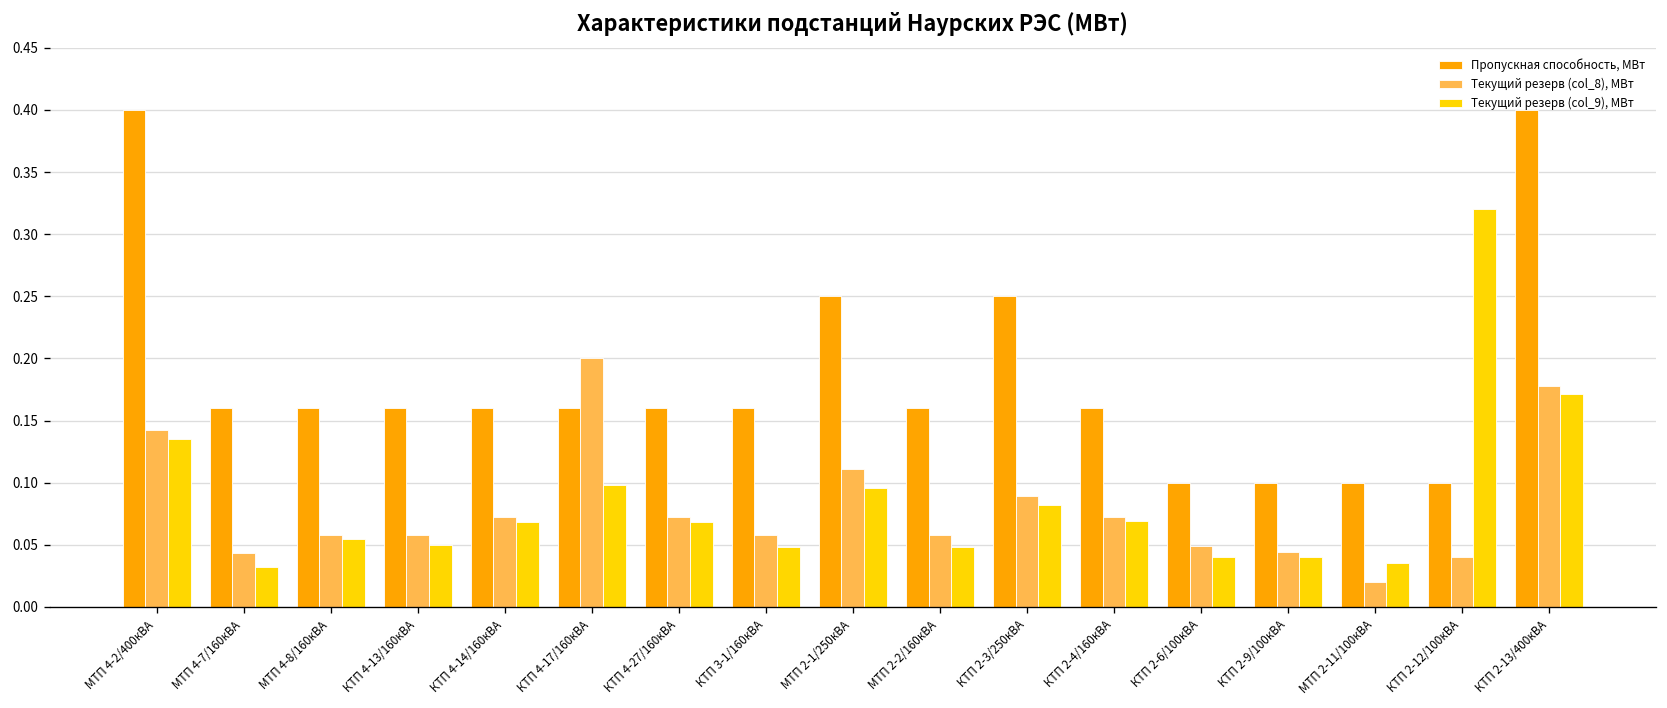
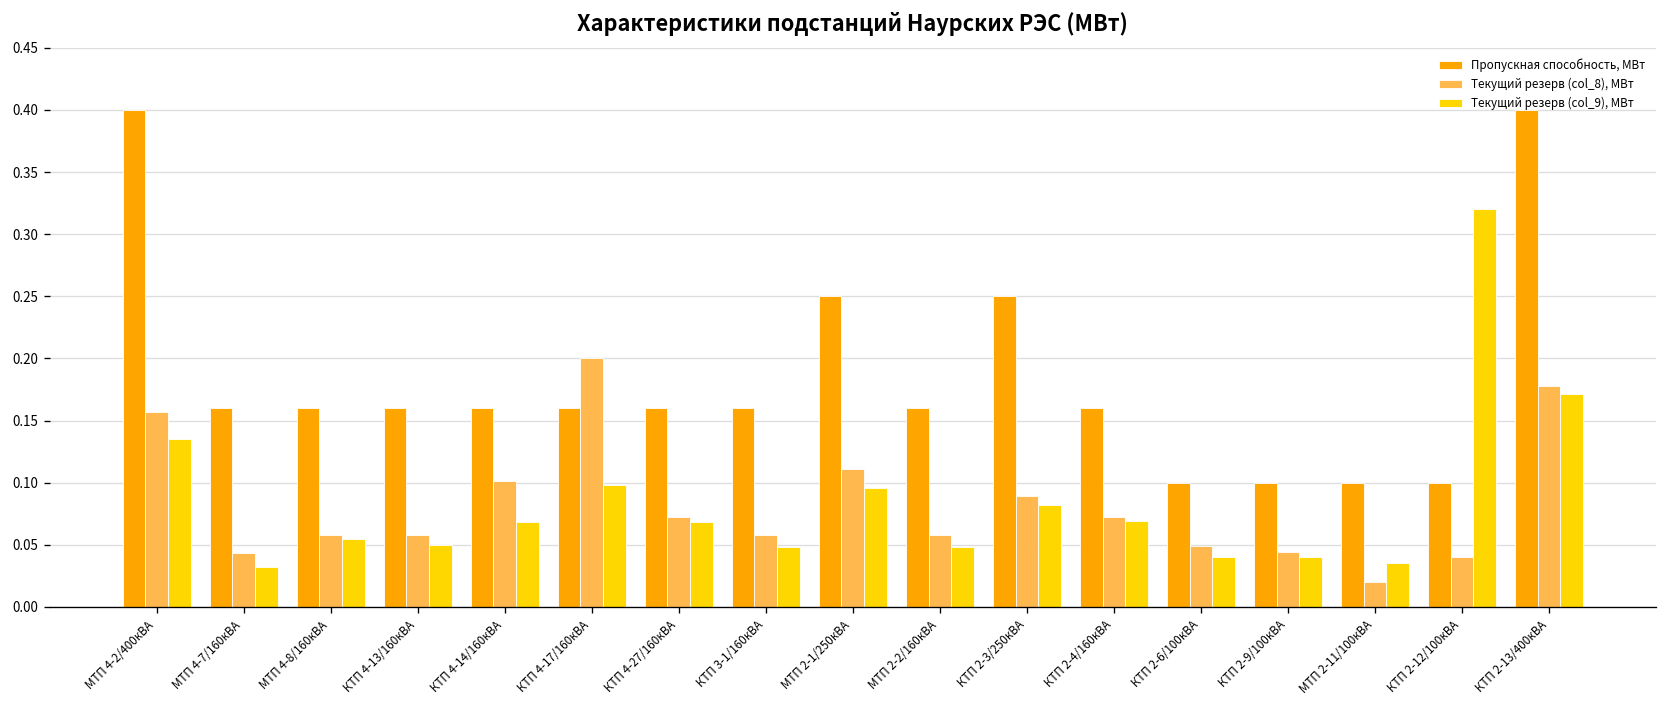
  {
    "Текущий резерв (col_8), МВт": {
-     "МТП 4-2/400кВА": 0.142,
+     "МТП 4-2/400кВА": 0.157,
      "МТП 4-7/160кВА": 0.043,
      "МТП 4-8/160кВА": 0.058,
      "КТП 4-13/160кВА": 0.058,
-     "КТП 4-14/160кВА": 0.072,
+     "КТП 4-14/160кВА": 0.101,
      "КТП 4-17/160кВА": 0.200,
      "КТП 4-27/160кВА": 0.072,
      "КТП 3-1/160кВА": 0.058,
      "МТП 2-1/250кВА": 0.111,
      "МТП 2-2/160кВА": 0.058,
      "КТП 2-3/250кВА": 0.089,
      "КТП 2-4/160кВА": 0.072,
      "КТП 2-6/100кВА": 0.049,
      "КТП 2-9/100кВА": 0.045,
      "МТП 2-11/100кВА": 0.020,
      "КТП 2-12/100кВА": 0.040,
      "КТП 2-13/400кВА": 0.178
    }
  }
